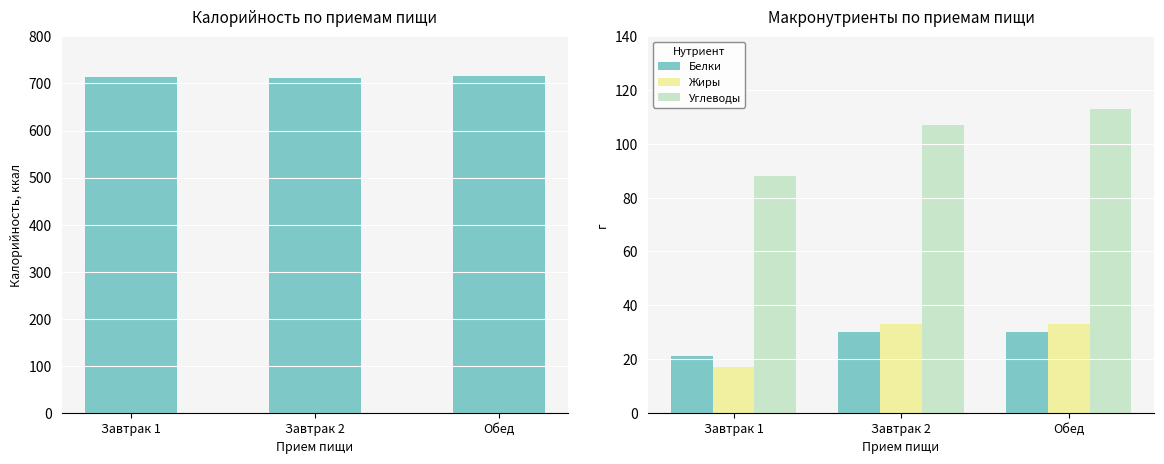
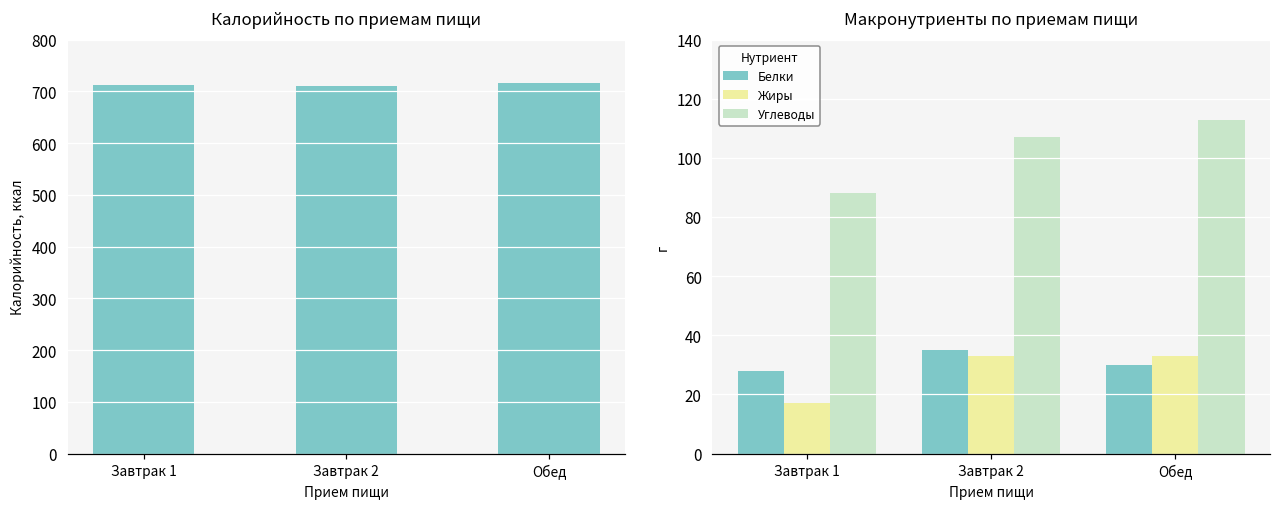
  {
    "Калорийность по приемам пищи": {
      "Завтрак 1": 710,
      "Завтрак 2": 710,
      "Обед": 720
    },
    "Макронутриенты по приемам пищи": {
      "Белки": {
-       "Завтрак 1": 21,
-       "Завтрак 2": 30,
+       "Завтрак 1": 28,
+       "Завтрак 2": 35,
        "Обед": 30
      }
    }
  }
